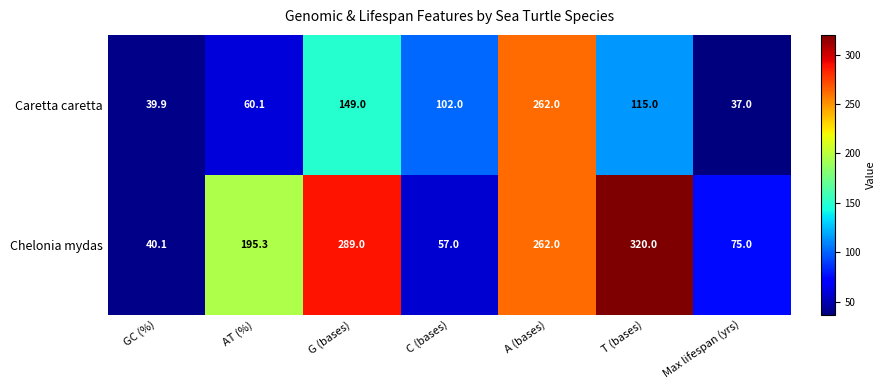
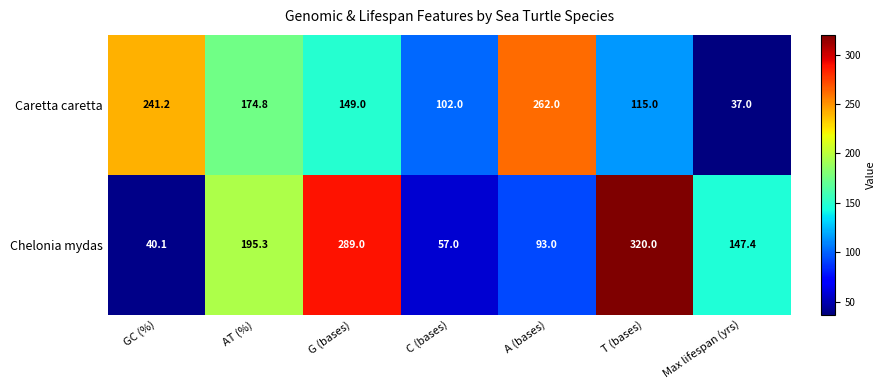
  {
    "Caretta caretta": {
-     "GC (%)": 39.9,
-     "AT (%)": 60.1,
+     "GC (%)": 241.2,
+     "AT (%)": 174.8,
      "G (bases)": 149.0,
      "C (bases)": 102.0,
      "A (bases)": 262.0,
      "T (bases)": 115.0,
      "Max lifespan (yrs)": 37.0
    },
    "Chelonia mydas": {
      "GC (%)": 40.1,
      "AT (%)": 195.3,
      "G (bases)": 289.0,
      "C (bases)": 57.0,
-     "A (bases)": 262.0,
+     "A (bases)": 93.0,
      "T (bases)": 320.0,
-     "Max lifespan (yrs)": 75.0
+     "Max lifespan (yrs)": 147.4
    }
  }
